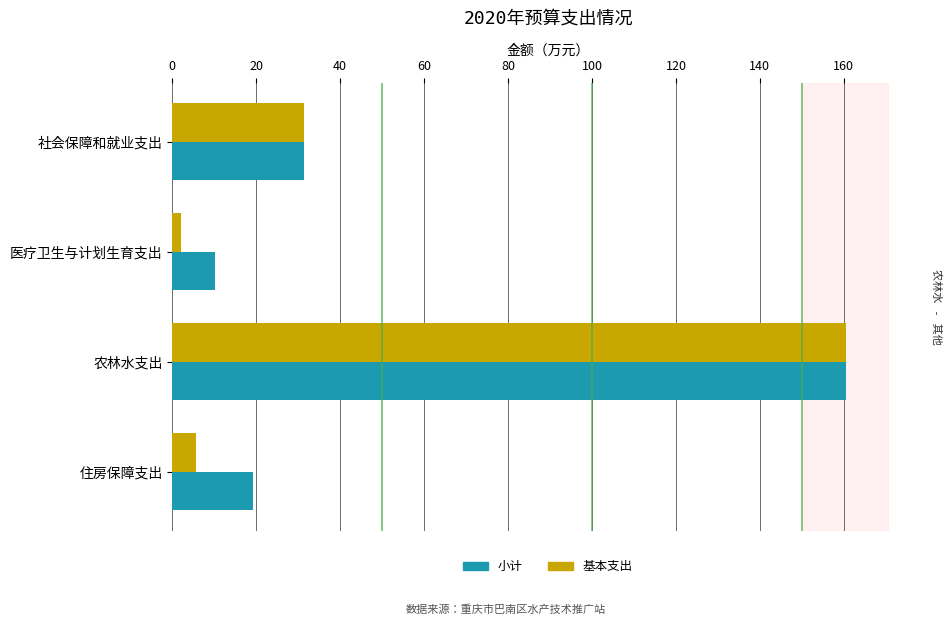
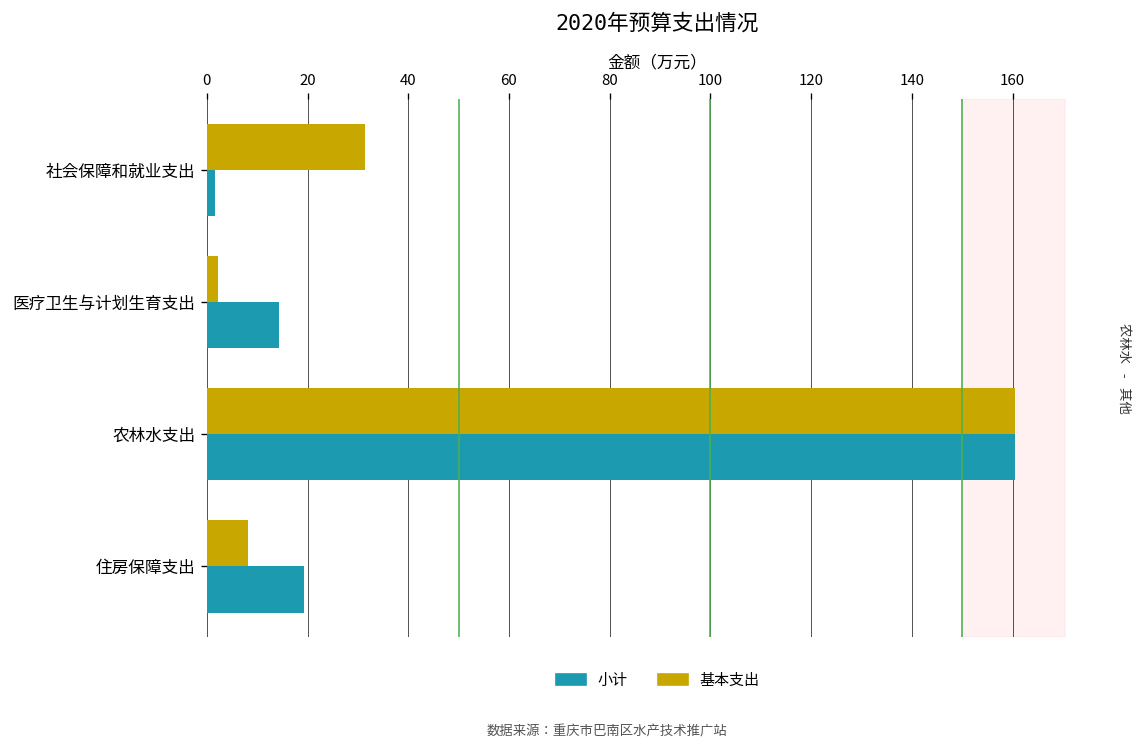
  {
    "小计": {
-     "社会保障和就业支出": 31,
-     "医疗卫生与计划生育支出": 10,
+     "社会保障和就业支出": 2,
+     "医疗卫生与计划生育支出": 14,
      "农林水支出": 160,
      "住房保障支出": 19
    },
    "基本支出": {
      "社会保障和就业支出": 31,
      "医疗卫生与计划生育支出": 2,
      "农林水支出": 160,
-     "住房保障支出": 6
+     "住房保障支出": 8
    }
  }
